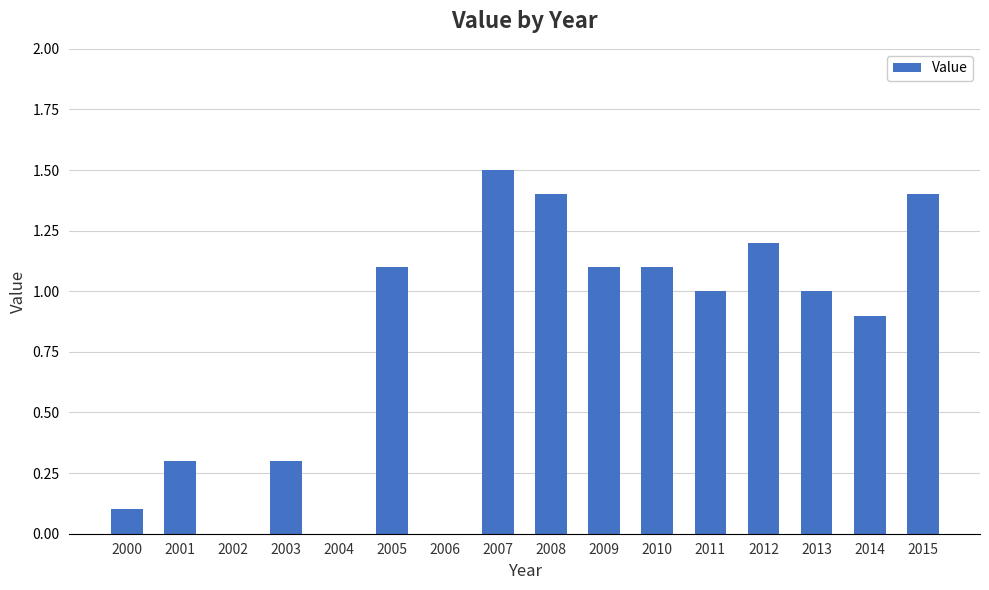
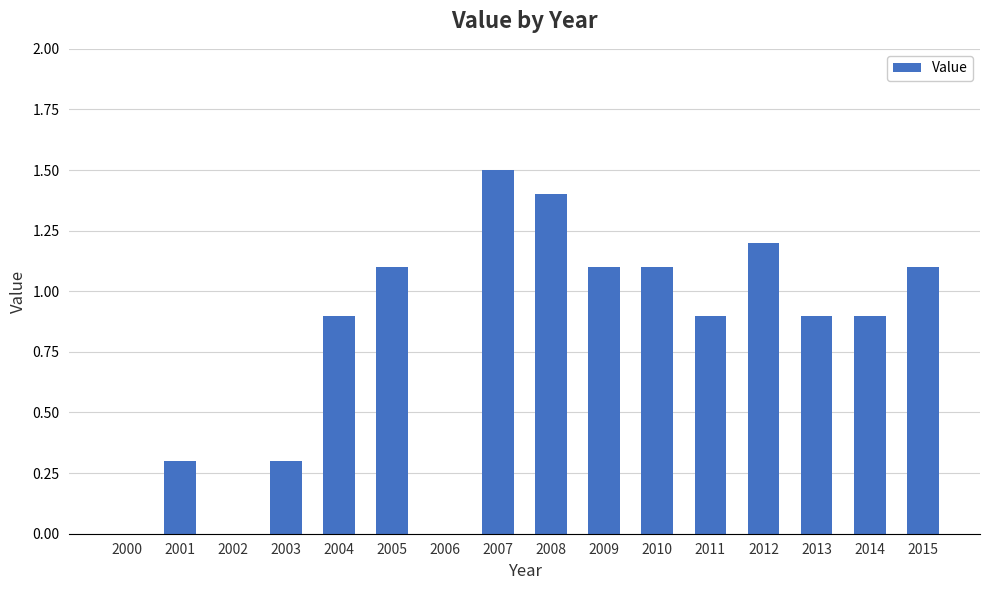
  {
-   "2000": 0.1,
+   "2000": 0.0,
    "2001": 0.3,
    "2002": 0.0,
    "2003": 0.3,
-   "2004": 0.0,
+   "2004": 0.9,
    "2005": 1.1,
    "2006": 0.0,
    "2007": 1.5,
    "2008": 1.4,
    "2009": 1.1,
    "2010": 1.1,
-   "2011": 1.0,
+   "2011": 0.9,
    "2012": 1.2,
-   "2013": 1.0,
+   "2013": 0.9,
    "2014": 0.9,
-   "2015": 1.4
+   "2015": 1.1
  }
